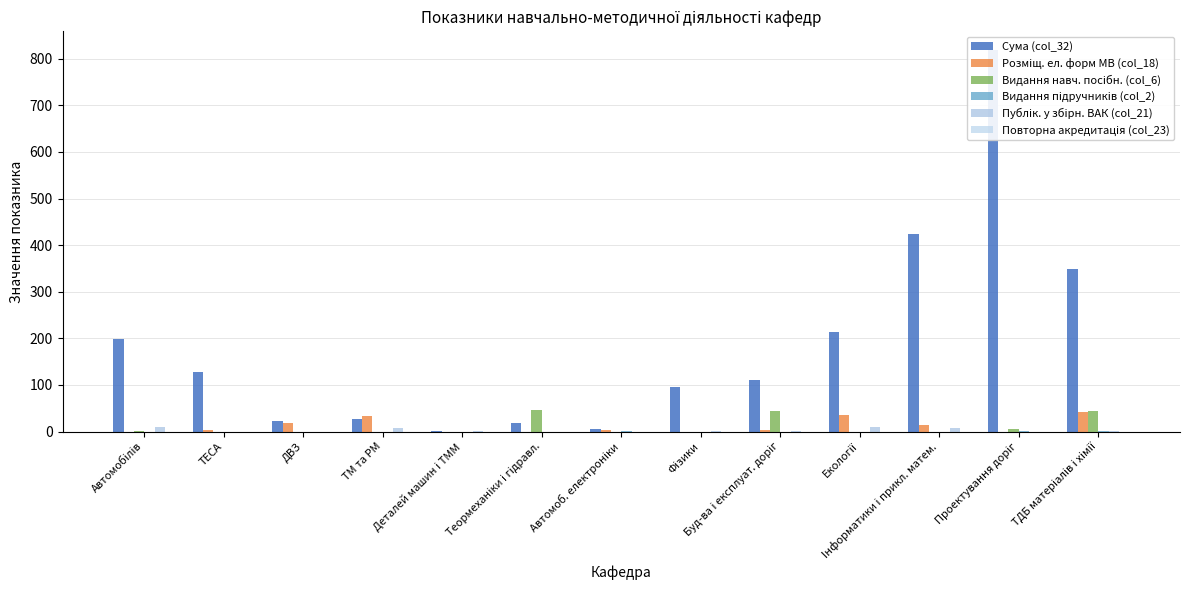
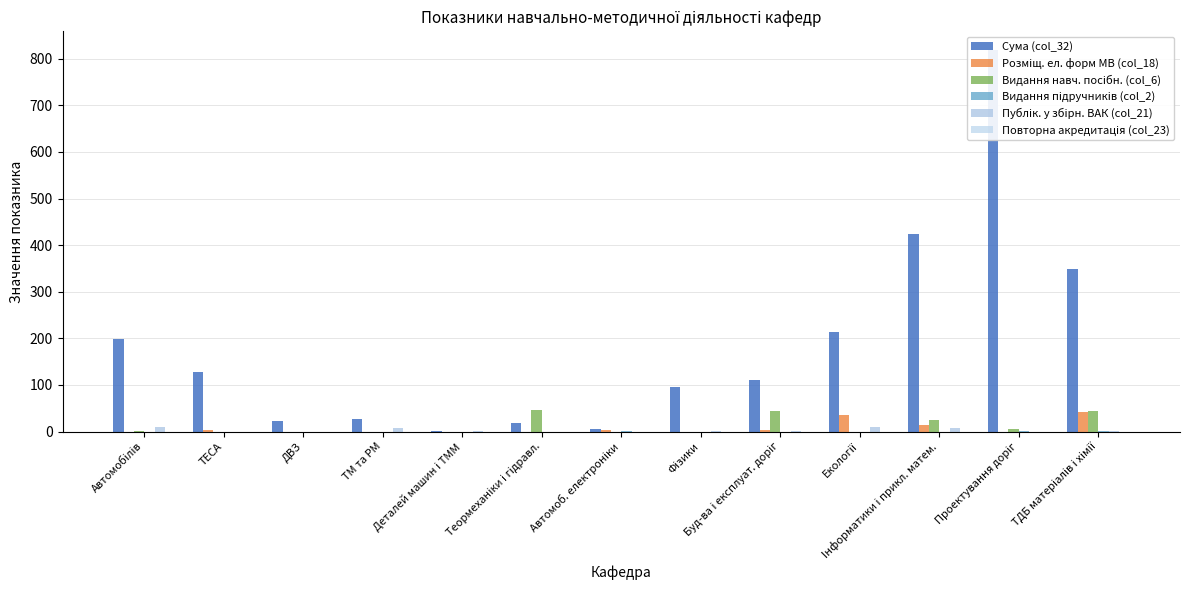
  {
    "Розміщ. ел. форм МВ (col_18)": {
      "Автомобілів": 0,
-     "ДВЗ": 20,
-     "ТМ та РМ": 30,
+     "ДВЗ": 0,
+     "ТМ та РМ": 0,
      "Деталей машин і ТММ": 0,
      "Теормеханіки і гідравл.": 0,
      "Фізики": 0,
      "Екології": 40,
      "Інформатики і прикл. матем.": 10,
      "Проектування доріг": 0,
      "ТДБ матеріалів і хімії": 40
    },
    "Видання навч. посібн. (col_6)": {
      "ТЕСА": 0,
      "ДВЗ": 0,
      "ТМ та РМ": 0,
      "Деталей машин і ТММ": 0,
      "Теормеханіки і гідравл.": 50,
      "Автомоб. електроніки": 0,
      "Фізики": 0,
      "Буд-ва і експлуат. доріг": 50,
      "Екології": 0,
-     "Інформатики і прикл. матем.": 0,
+     "Інформатики і прикл. матем.": 20,
      "ТДБ матеріалів і хімії": 50
    }
  }
